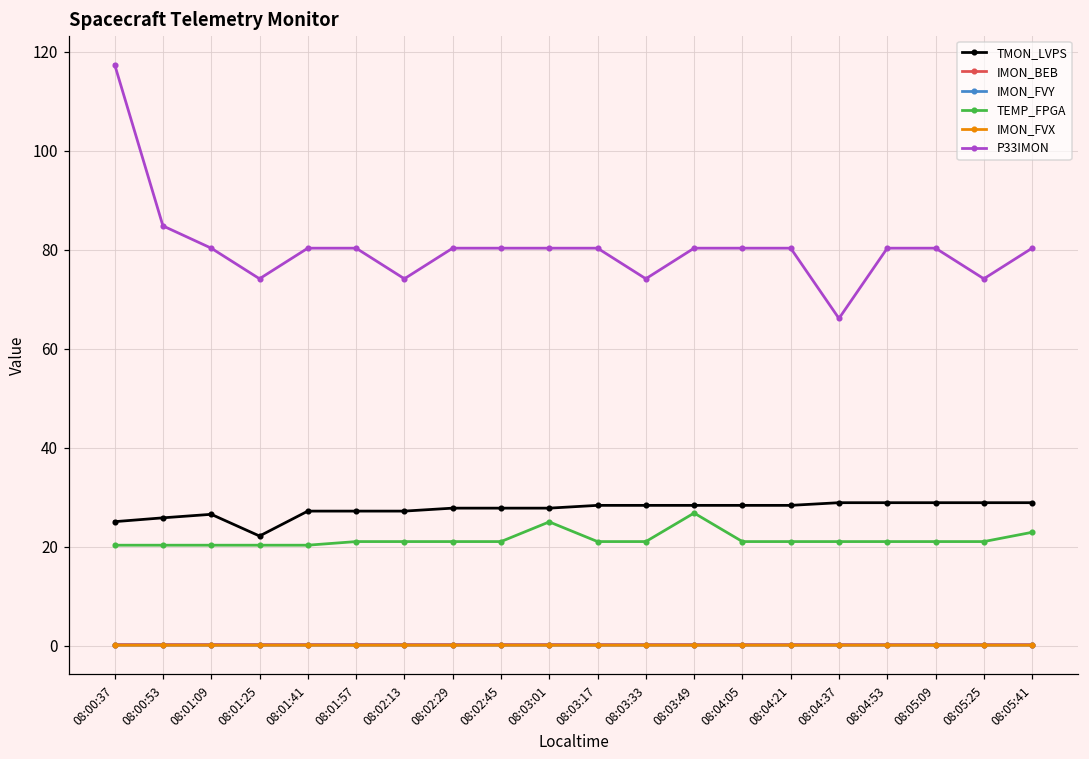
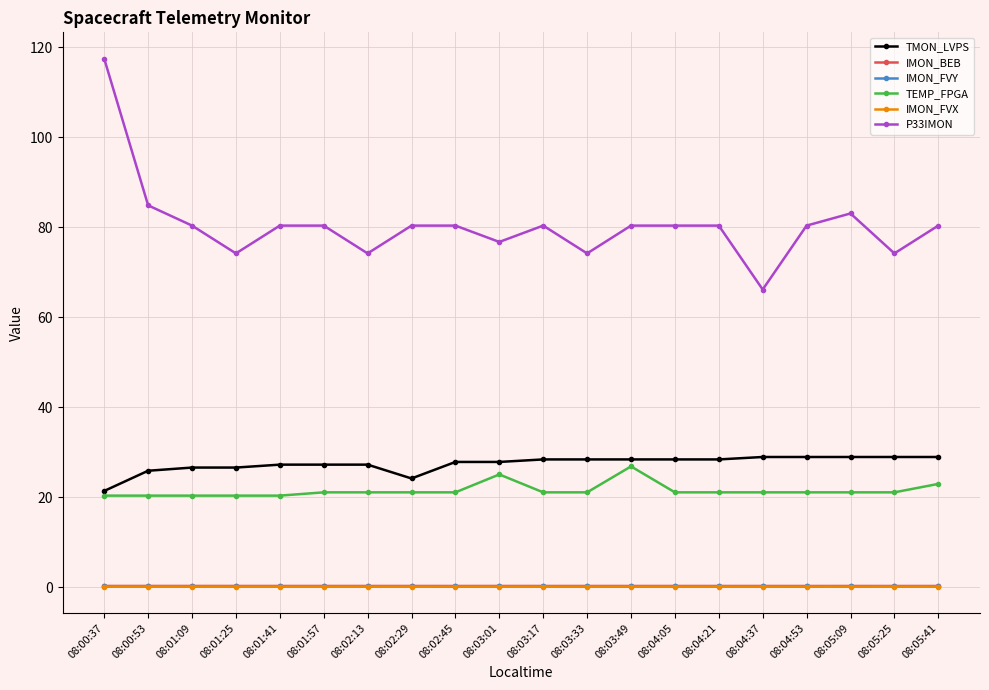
  {
    "TMON_LVPS": {
-     "08:00:37": 25,
+     "08:00:37": 21,
      "08:00:53": 26,
      "08:01:09": 27,
-     "08:01:25": 22,
+     "08:01:25": 27,
      "08:01:41": 27,
      "08:01:57": 27,
      "08:02:13": 27,
-     "08:02:29": 28,
+     "08:02:29": 24,
      "08:02:45": 28,
      "08:03:01": 28,
      "08:03:17": 28,
      "08:03:33": 28,
      "08:03:49": 28,
      "08:04:05": 28,
      "08:04:21": 28,
      "08:04:37": 29,
      "08:04:53": 29,
      "08:05:09": 29,
      "08:05:25": 29,
      "08:05:41": 29
    },
    "TEMP_FPGA": {
      "08:00:37": 20,
      "08:00:53": 20,
      "08:01:09": 20,
      "08:01:25": 20,
      "08:01:41": 20,
      "08:01:57": 21,
      "08:02:13": 21,
      "08:02:29": 21,
      "08:02:45": 21,
      "08:03:01": 25,
      "08:03:17": 21,
      "08:03:33": 21,
      "08:03:49": 27,
      "08:04:05": 21,
      "08:04:21": 21,
      "08:04:37": 21,
      "08:04:53": 21,
      "08:05:09": 21,
      "08:05:25": 21,
      "08:05:41": 23
    },
    "P33IMON": {
      "08:00:37": 117,
      "08:00:53": 85,
      "08:01:09": 80,
      "08:01:25": 74,
      "08:01:41": 80,
      "08:01:57": 80,
      "08:02:13": 74,
      "08:02:29": 80,
      "08:02:45": 80,
-     "08:03:01": 80,
+     "08:03:01": 77,
      "08:03:17": 80,
      "08:03:33": 74,
      "08:03:49": 80,
      "08:04:05": 80,
      "08:04:21": 80,
      "08:04:37": 66,
      "08:04:53": 80,
-     "08:05:09": 80,
+     "08:05:09": 83,
      "08:05:25": 74,
      "08:05:41": 80
    }
  }
